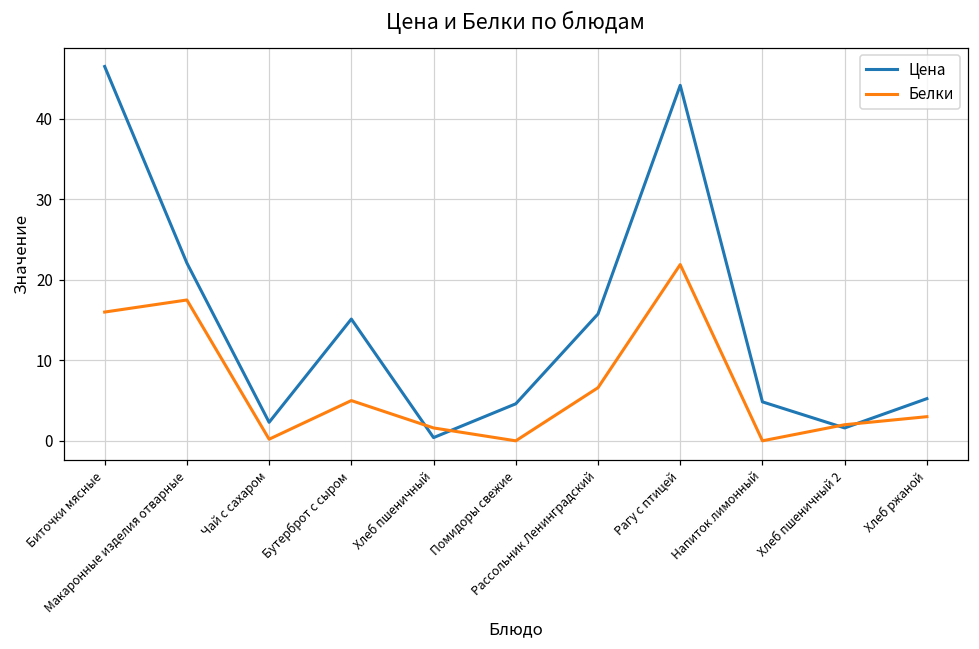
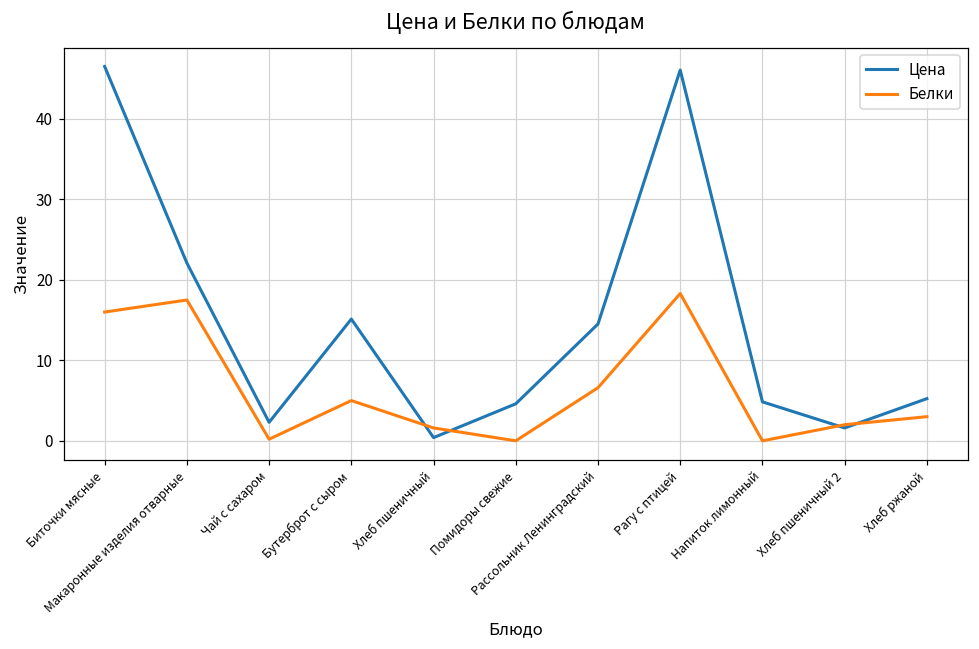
  {
    "Цена": {
      "Биточки мясные": 47,
      "Макаронные изделия отварные": 22,
      "Чай с сахаром": 2,
      "Бутерброт с сыром": 15,
      "Хлеб пшеничный": 0,
      "Помидоры свежие": 5,
-     "Рассольник Ленинградский": 16,
-     "Рагу с птицей": 44,
+     "Рассольник Ленинградский": 15,
+     "Рагу с птицей": 46,
      "Напиток лимонный": 5,
      "Хлеб пшеничный 2": 2,
      "Хлеб ржаной": 5
    },
    "Белки": {
      "Биточки мясные": 16,
      "Макаронные изделия отварные": 18,
      "Чай с сахаром": 0,
      "Бутерброт с сыром": 5,
      "Хлеб пшеничный": 2,
      "Помидоры свежие": 0,
      "Рассольник Ленинградский": 7,
-     "Рагу с птицей": 22,
+     "Рагу с птицей": 18,
      "Напиток лимонный": 0,
      "Хлеб пшеничный 2": 2,
      "Хлеб ржаной": 3
    }
  }
